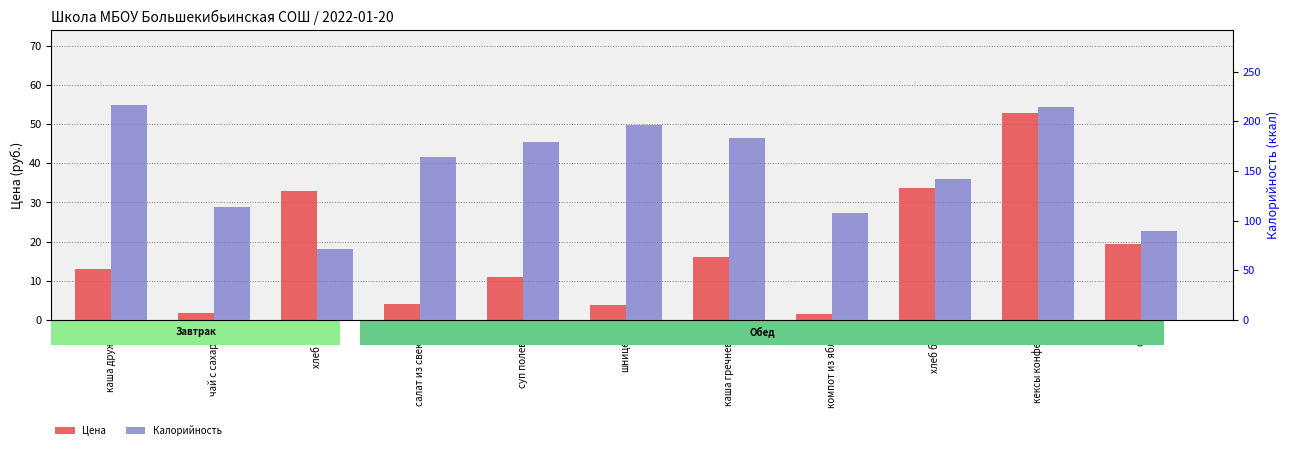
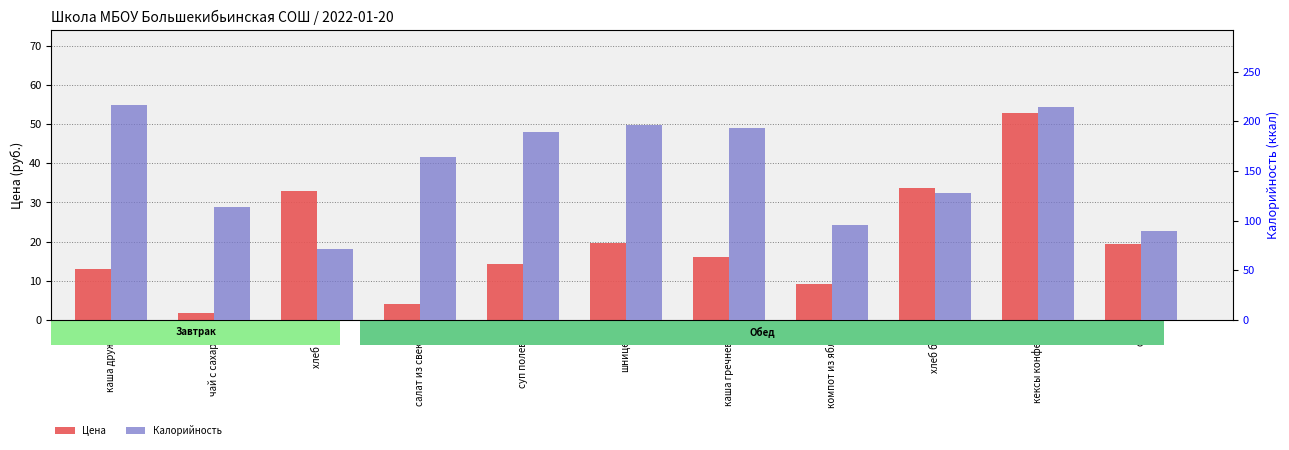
  {
    "Цена": {
      "каша дружба": 13,
      "чай с сахаром": 2,
      "хлеб пш": 33,
      "салат из свеклы": 4,
-     "суп полевой": 11,
-     "шницель": 4,
+     "суп полевой": 14,
+     "шницель": 20,
      "каша гречневая": 16,
-     "компот из яблок": 2,
+     "компот из яблок": 9,
      "хлеб бел.": 34,
      "кексы конфеты": 53,
      "сок": 20
    },
    "Калорийность": {
      "каша дружба": 220,
      "чай с сахаром": 110,
      "хлеб пш": 70,
      "салат из свеклы": 160,
-     "суп полевой": 180,
+     "суп полевой": 190,
      "шницель": 200,
-     "каша гречневая": 180,
-     "компот из яблок": 110,
-     "хлеб бел.": 140,
+     "каша гречневая": 190,
+     "компот из яблок": 100,
+     "хлеб бел.": 130,
      "кексы конфеты": 210,
      "сок": 90
    }
  }
